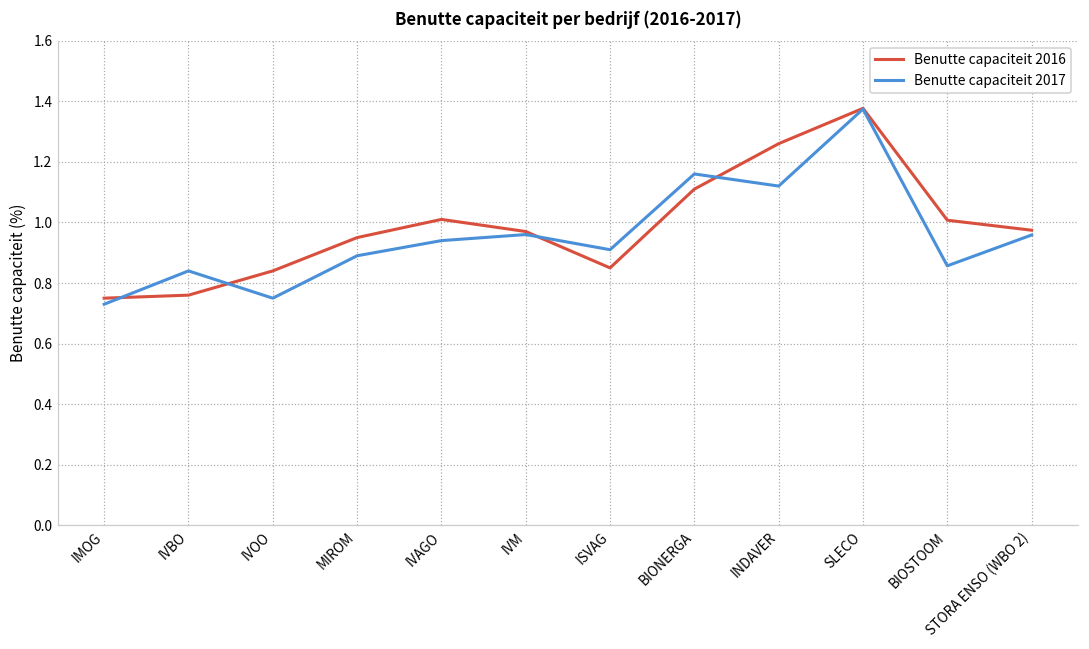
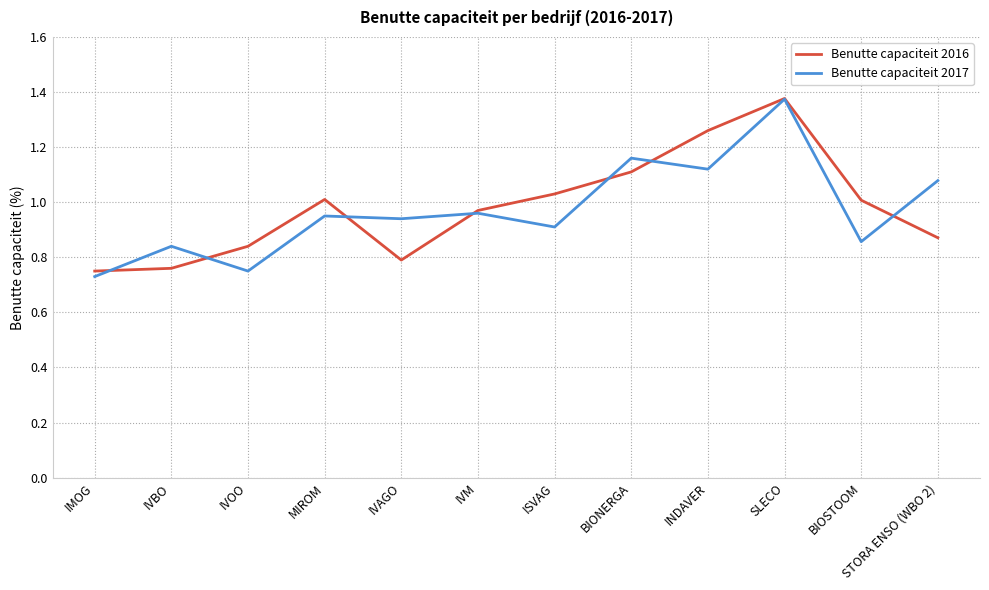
  {
    "Benutte capaciteit 2016": {
      "IMOG": 0.75,
      "IVBO": 0.76,
      "IVOO": 0.84,
-     "MIROM": 0.95,
-     "IVAGO": 1.01,
+     "MIROM": 1.01,
+     "IVAGO": 0.79,
      "IVM": 0.97,
-     "ISVAG": 0.85,
+     "ISVAG": 1.03,
      "BIONERGA": 1.11,
      "INDAVER": 1.26,
      "BIOSTOOM": 1.01,
-     "STORA ENSO (WBO 2)": 0.97
+     "STORA ENSO (WBO 2)": 0.87
    },
    "Benutte capaciteit 2017": {
      "IMOG": 0.73,
      "IVBO": 0.84,
      "IVOO": 0.75,
-     "MIROM": 0.89,
+     "MIROM": 0.95,
      "IVAGO": 0.94,
      "IVM": 0.96,
      "ISVAG": 0.91,
      "BIONERGA": 1.16,
      "INDAVER": 1.12,
      "BIOSTOOM": 0.86,
-     "STORA ENSO (WBO 2)": 0.96
+     "STORA ENSO (WBO 2)": 1.08
    }
  }
